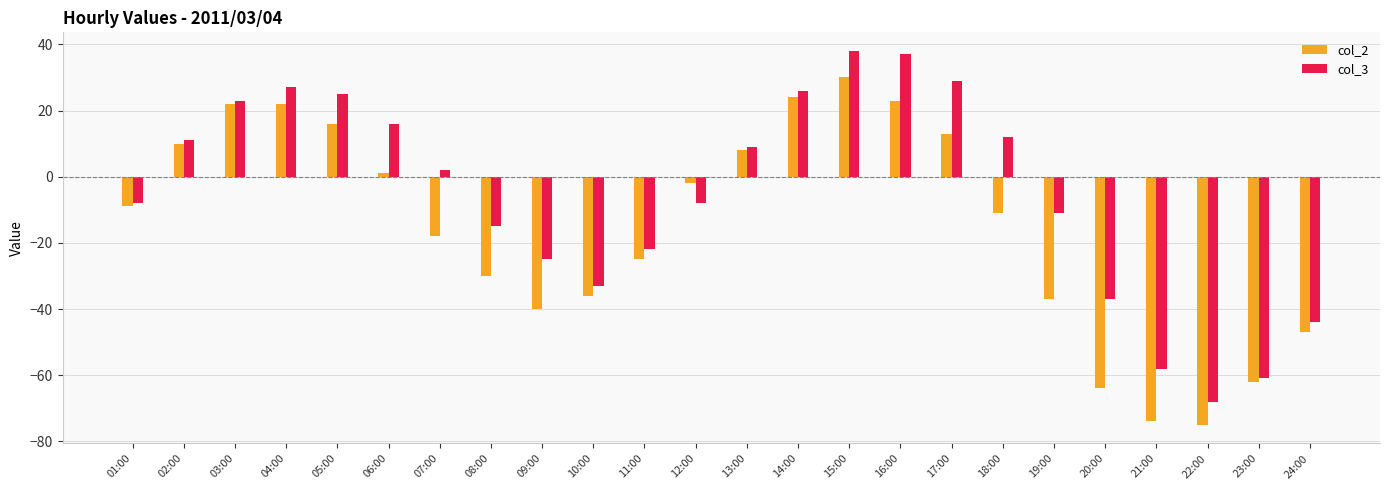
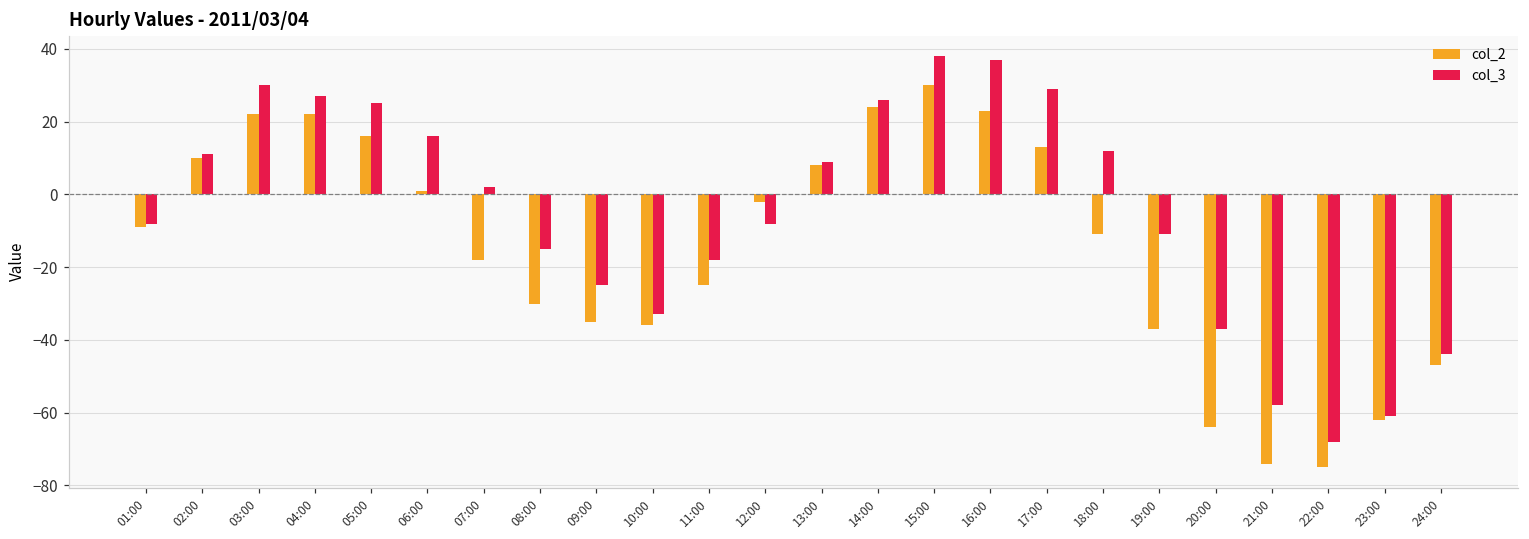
  {
    "col_2": {
      "01:00": -9,
      "02:00": 10,
      "03:00": 22,
      "04:00": 22,
      "05:00": 16,
      "06:00": 1,
      "07:00": -18,
      "08:00": -30,
-     "09:00": -40,
+     "09:00": -35,
      "10:00": -36,
      "11:00": -25,
      "12:00": -2,
      "13:00": 8,
      "14:00": 24,
      "15:00": 30,
      "16:00": 23,
      "17:00": 13,
      "18:00": -11,
      "19:00": -37,
      "20:00": -64,
      "21:00": -74,
      "22:00": -75,
      "23:00": -62,
      "24:00": -47
    },
    "col_3": {
      "01:00": -8,
      "02:00": 11,
-     "03:00": 23,
+     "03:00": 30,
      "04:00": 27,
      "05:00": 25,
      "06:00": 16,
      "07:00": 2,
      "08:00": -15,
      "09:00": -25,
      "10:00": -33,
-     "11:00": -22,
+     "11:00": -18,
      "12:00": -8,
      "13:00": 9,
      "14:00": 26,
      "15:00": 38,
      "16:00": 37,
      "17:00": 29,
      "18:00": 12,
      "19:00": -11,
      "20:00": -37,
      "21:00": -58,
      "22:00": -68,
      "23:00": -61,
      "24:00": -44
    }
  }
